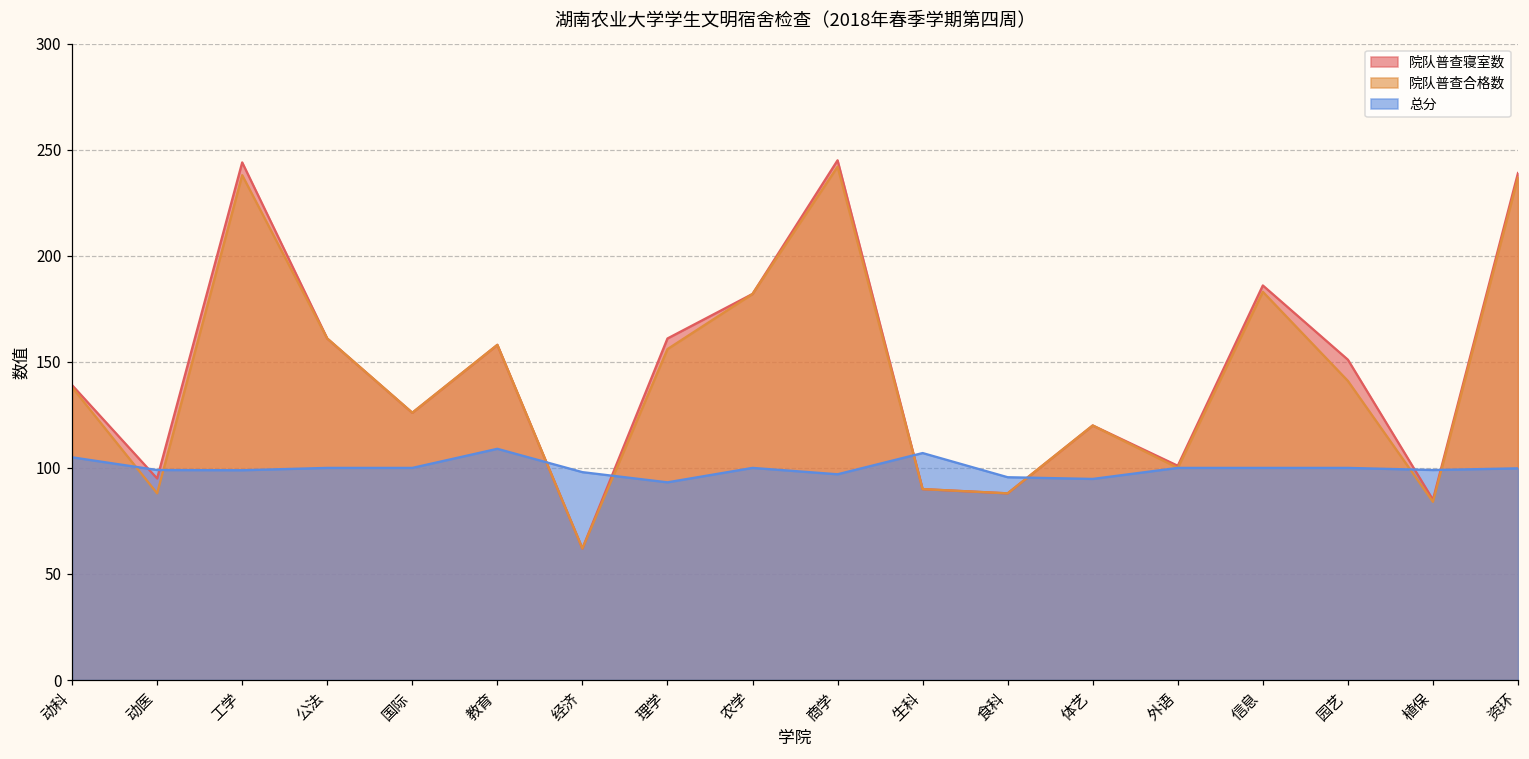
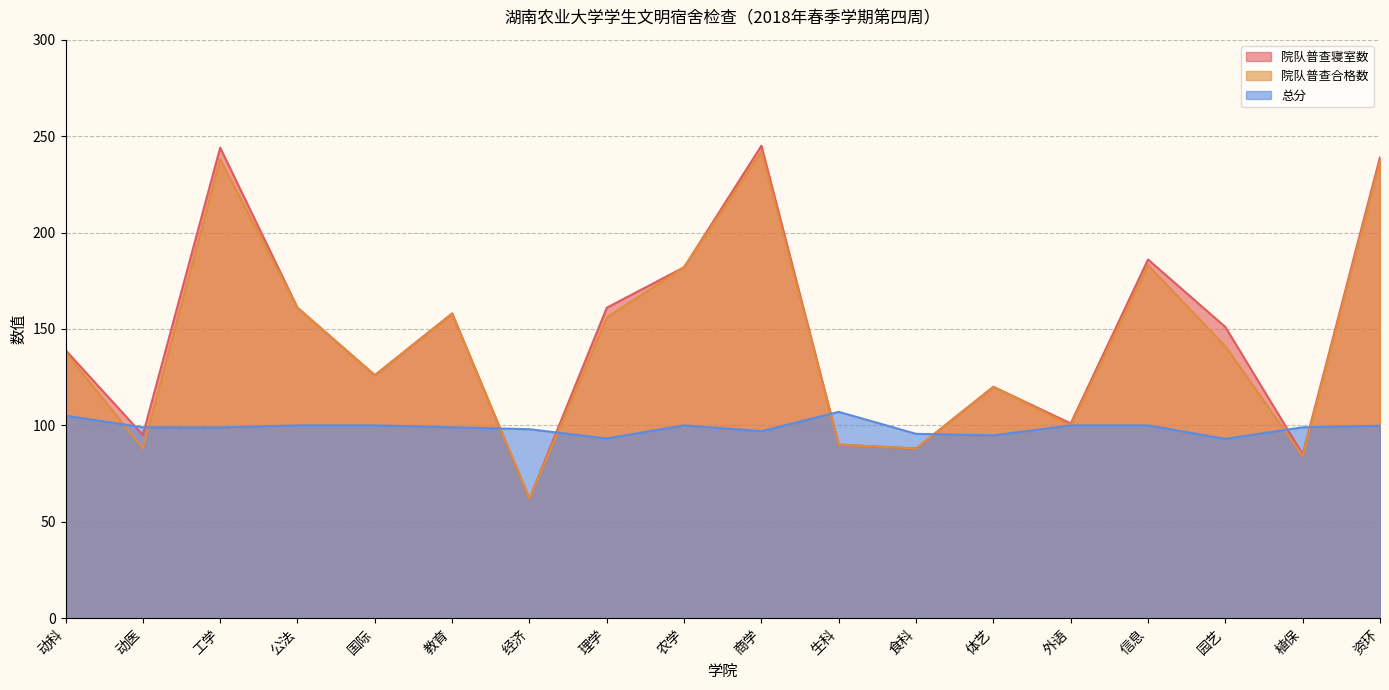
  {
    "总分": {
      "动科": 105,
      "动医": 99,
      "工学": 99,
      "公法": 100,
      "国际": 100,
-     "教育": 109,
+     "教育": 99,
      "经济": 98,
      "理学": 93,
      "农学": 100,
      "商学": 97,
      "生科": 107,
      "食科": 96,
      "体艺": 95,
      "信息": 100,
-     "园艺": 100,
+     "园艺": 93,
      "植保": 99,
      "资环": 100
    }
  }
